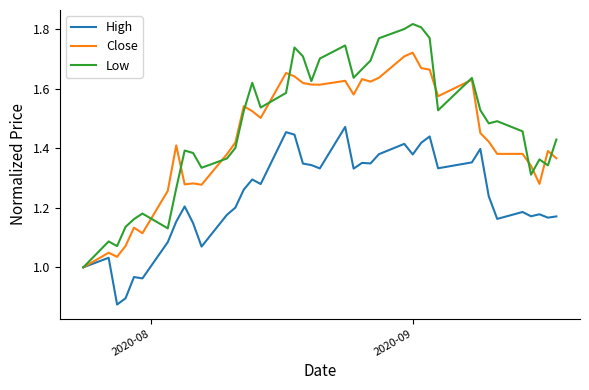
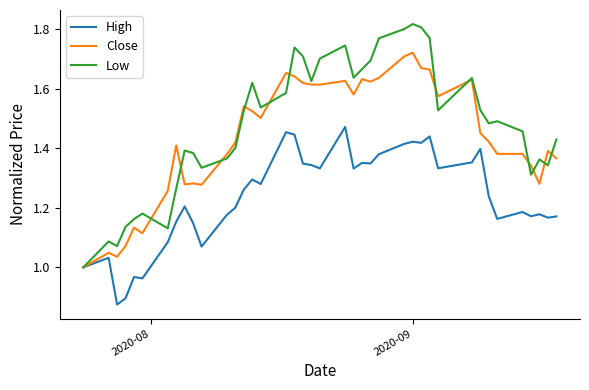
  {
    "High": {
-     "2020-09": 1.38
+     "2020-09": 1.42
    },
    "Close": {
      "2020-09": 1.72
    },
    "Low": {
      "2020-09": 1.82
    }
  }
